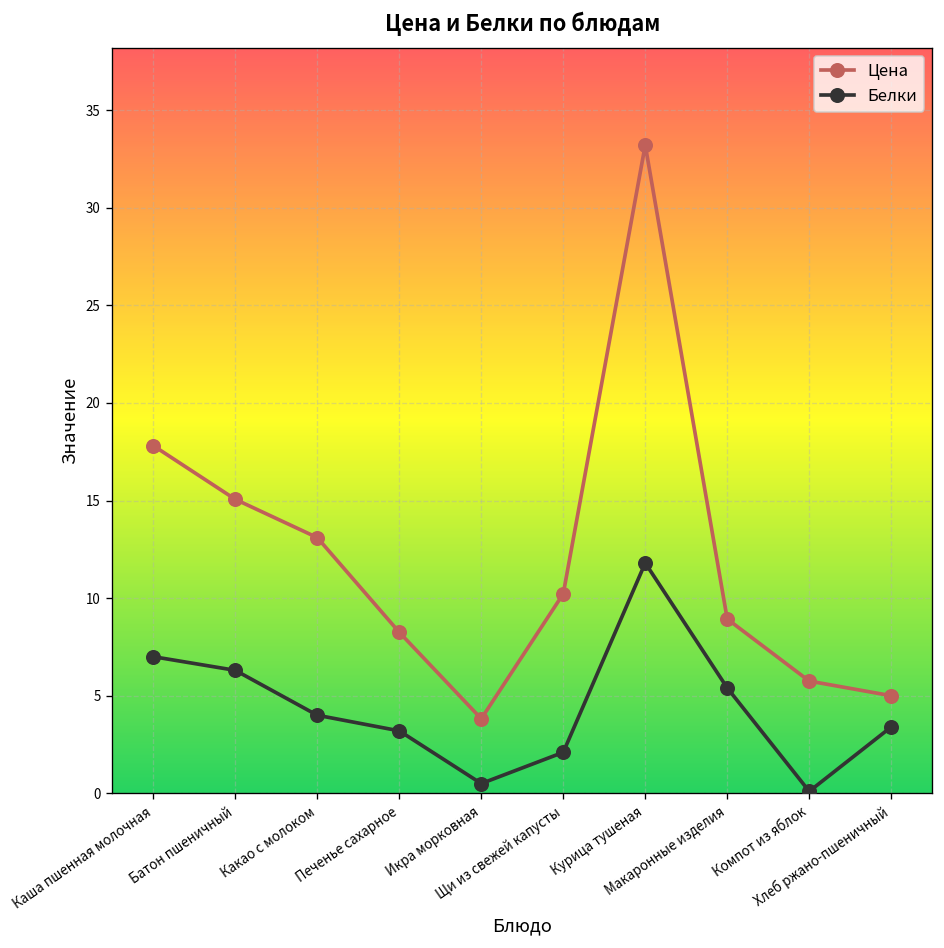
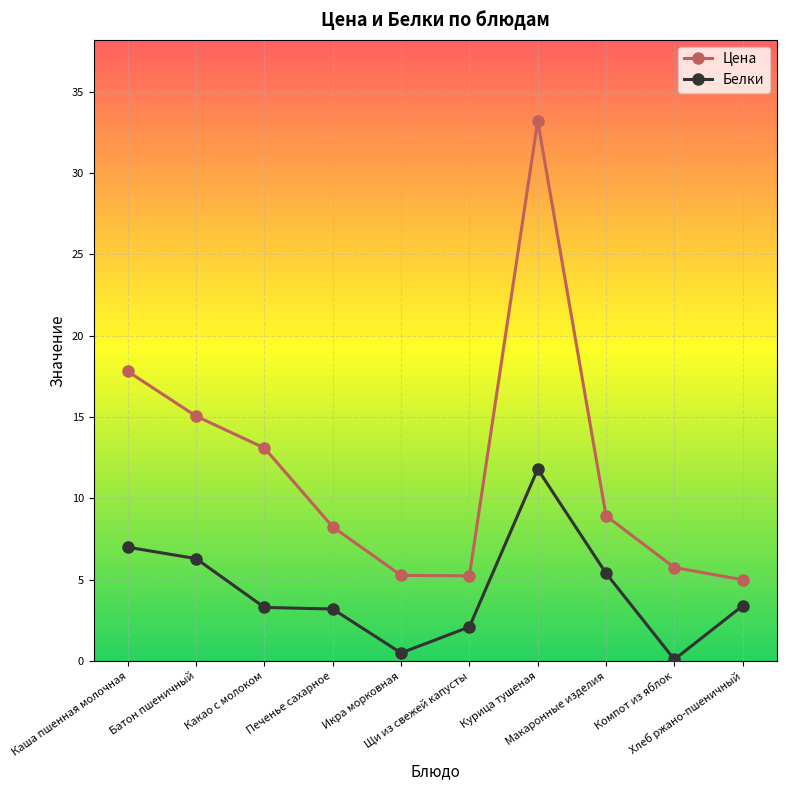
  {
    "Цена": {
      "Каша пшенная молочная": 17.8,
      "Батон пшеничный": 15.1,
      "Какао с молоком": 13.1,
      "Печенье сахарное": 8.3,
-     "Икра морковная": 3.8,
-     "Щи из свежей капусты": 10.2,
+     "Икра морковная": 5.3,
+     "Щи из свежей капусты": 5.2,
      "Курица тушеная": 33.2,
      "Макаронные изделия": 8.9,
      "Компот из яблок": 5.8,
      "Хлеб ржано-пшеничный": 5.0
    },
    "Белки": {
      "Каша пшенная молочная": 7.0,
      "Батон пшеничный": 6.3,
-     "Какао с молоком": 4.0,
+     "Какао с молоком": 3.3,
      "Печенье сахарное": 3.2,
      "Икра морковная": 0.5,
      "Щи из свежей капусты": 2.1,
      "Курица тушеная": 11.8,
      "Макаронные изделия": 5.4,
      "Компот из яблок": 0.1,
      "Хлеб ржано-пшеничный": 3.4
    }
  }
